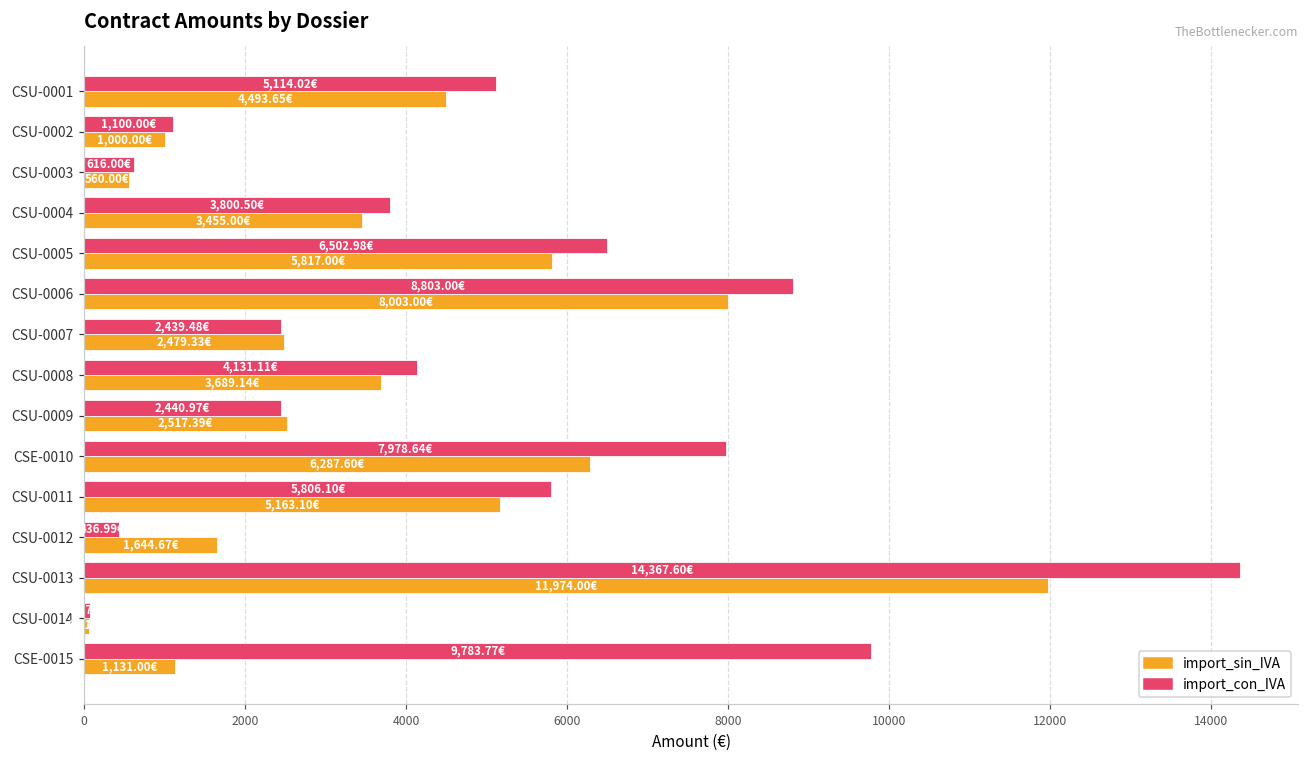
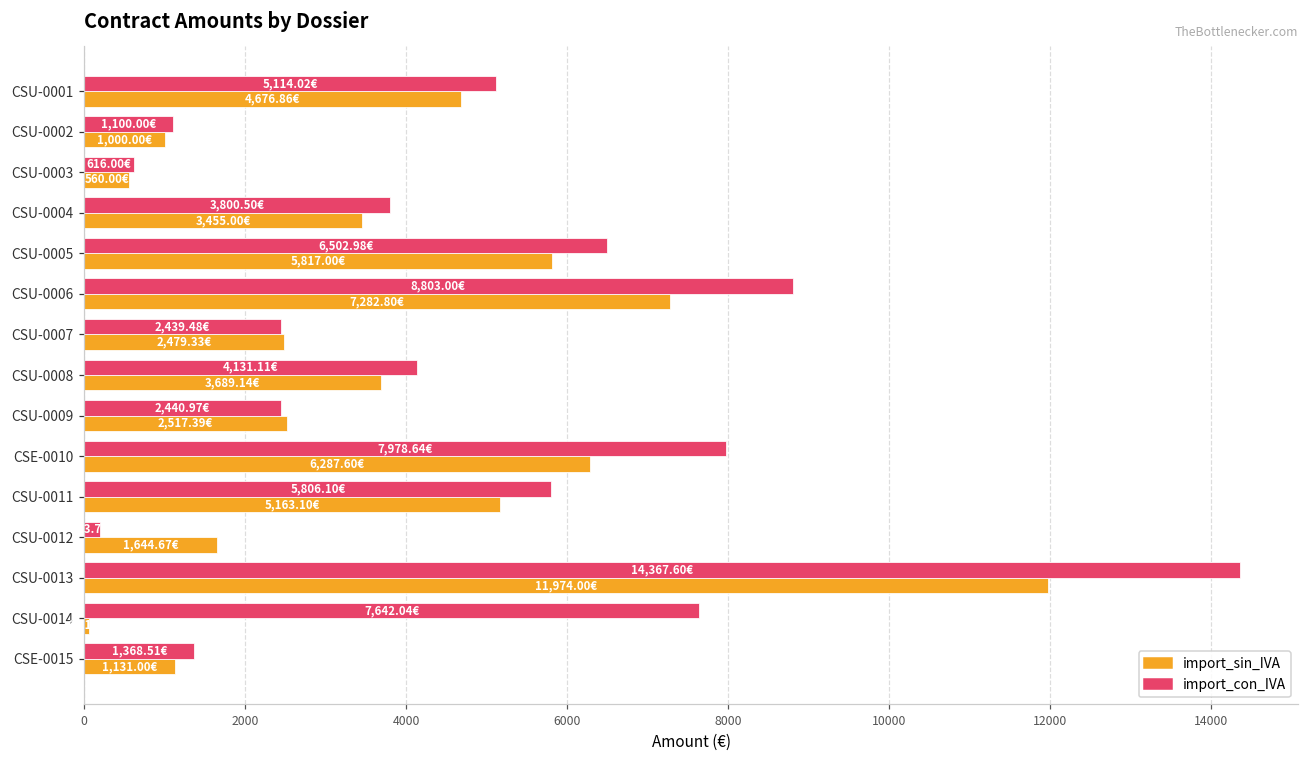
  {
    "import_sin_IVA": {
-     "CSU-0001": "4,493.65€",
+     "CSU-0001": "4,676.86€",
      "CSU-0002": "1,000.00€",
      "CSU-0003": "560.00€",
      "CSU-0004": "3,455.00€",
      "CSU-0005": "5,817.00€",
-     "CSU-0006": "8,003.00€",
+     "CSU-0006": "7,282.80€",
      "CSU-0007": "2,479.33€",
      "CSU-0008": "3,689.14€",
      "CSU-0009": "2,517.39€",
      "CSE-0010": "6,287.60€",
      "CSU-0011": "5,163.10€",
      "CSU-0012": "1,644.67€",
      "CSU-0013": "11,974.00€",
      "CSE-0015": "1,131.00€"
    },
    "import_con_IVA": {
      "CSU-0001": "5,114.02€",
      "CSU-0002": "1,100.00€",
      "CSU-0003": "616.00€",
      "CSU-0004": "3,800.50€",
      "CSU-0005": "6,502.98€",
      "CSU-0006": "8,803.00€",
      "CSU-0007": "2,439.48€",
      "CSU-0008": "4,131.11€",
      "CSU-0009": "2,440.97€",
      "CSE-0010": "7,978.64€",
      "CSU-0011": "5,806.10€",
-     "CSU-0012": "400",
+     "CSU-0012": "200",
      "CSU-0013": "14,367.60€",
-     "CSU-0014": "100",
-     "CSE-0015": "9,783.77€"
+     "CSU-0014": "7600",
+     "CSE-0015": "1,368.51€"
    }
  }
